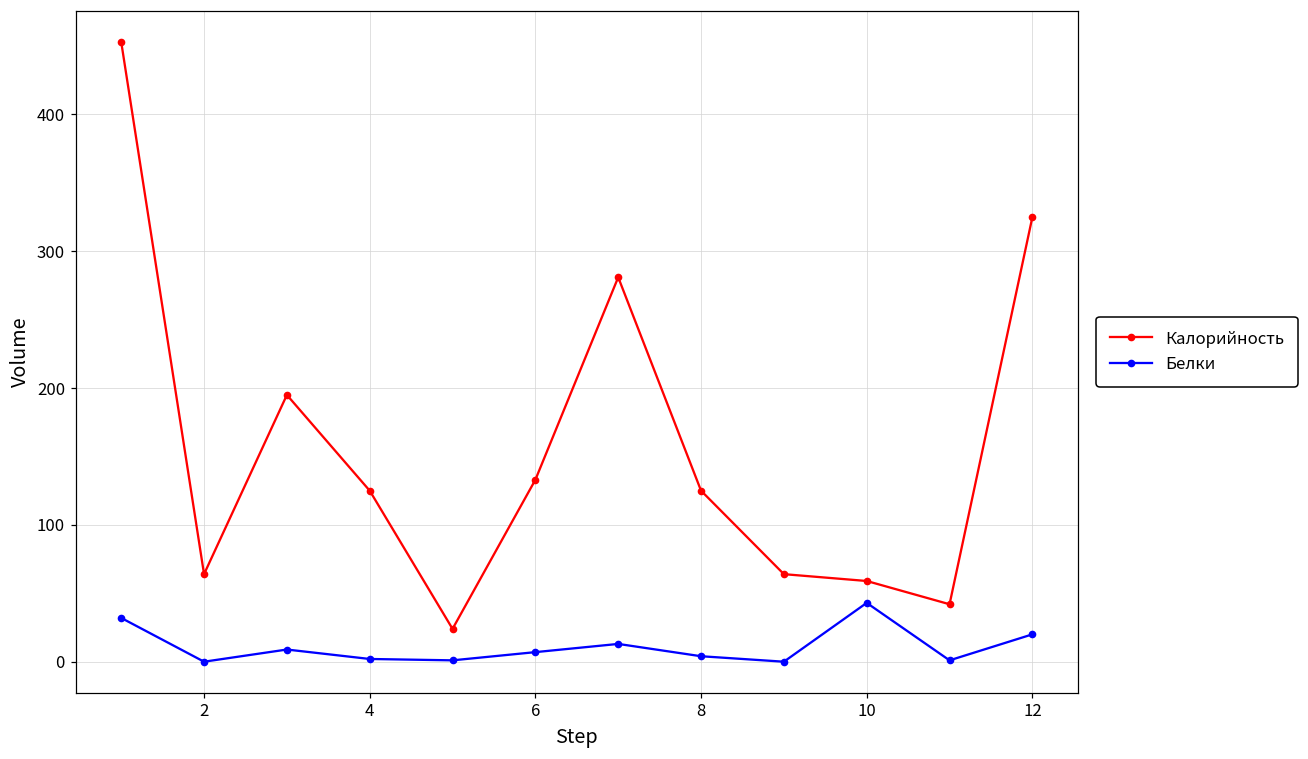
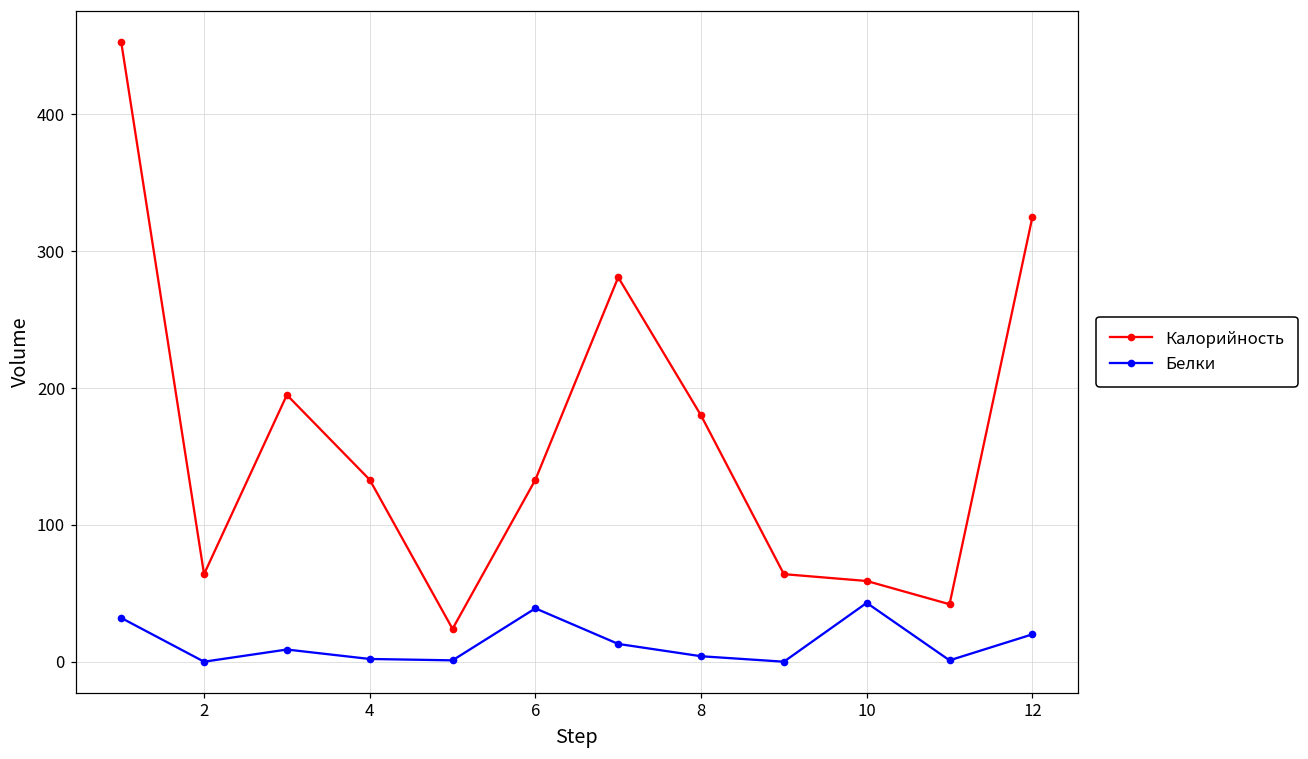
  {
    "Калорийность": {
      "2": 64,
-     "4": 125,
+     "4": 133,
      "6": 133,
-     "8": 125,
+     "8": 180,
      "10": 59,
      "12": 325
    },
    "Белки": {
      "2": 0,
      "4": 2,
-     "6": 7,
+     "6": 39,
      "8": 4,
      "10": 43,
      "12": 20
    }
  }
